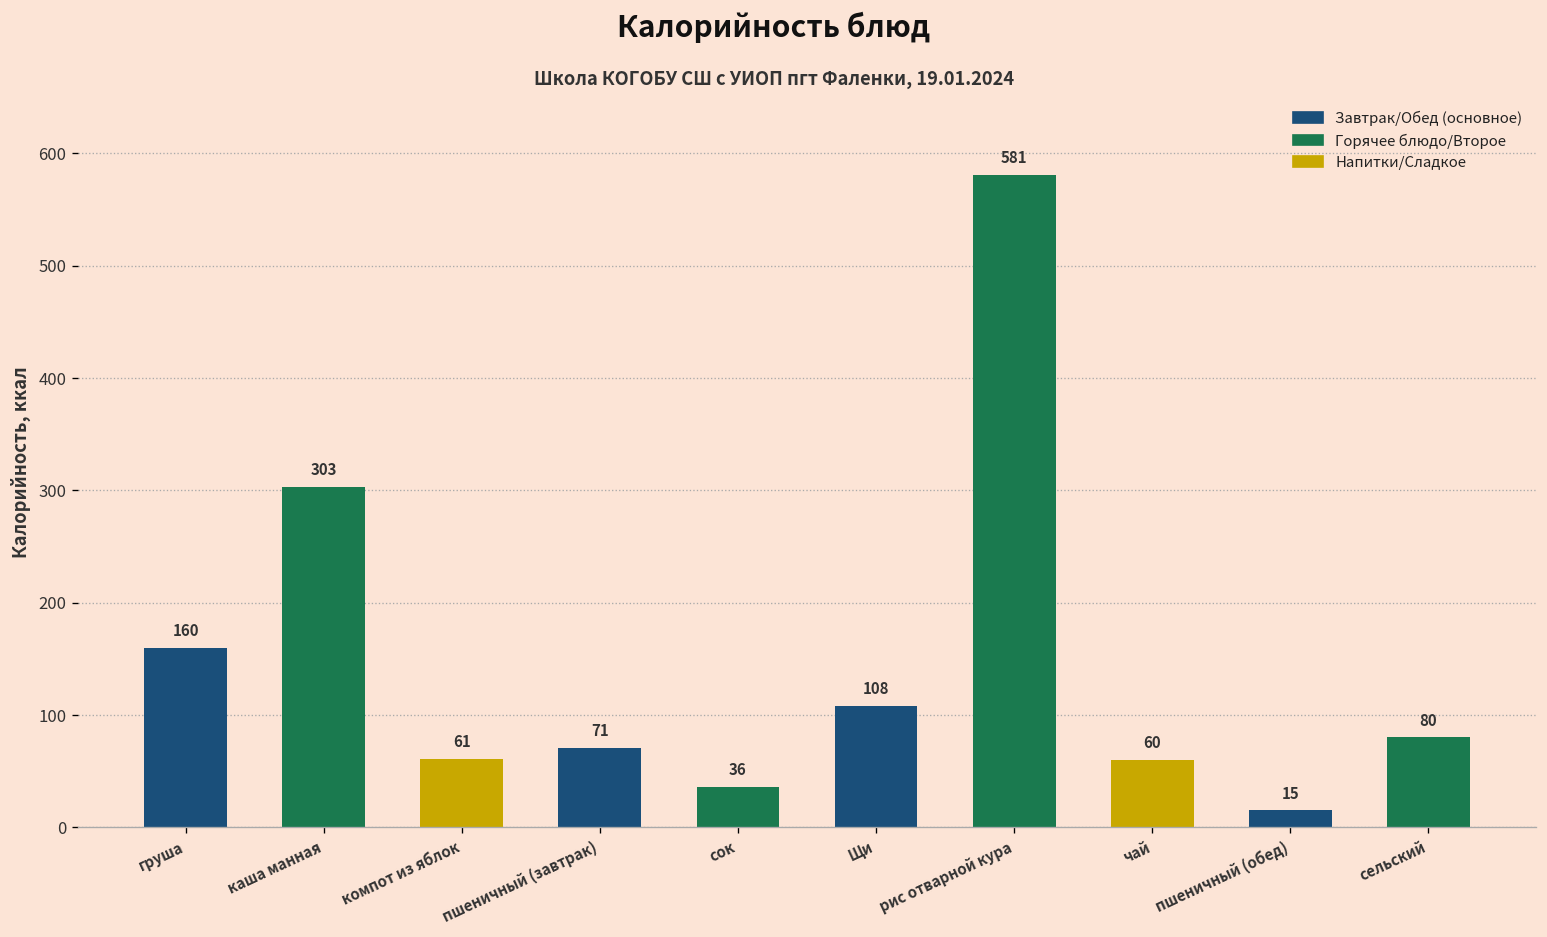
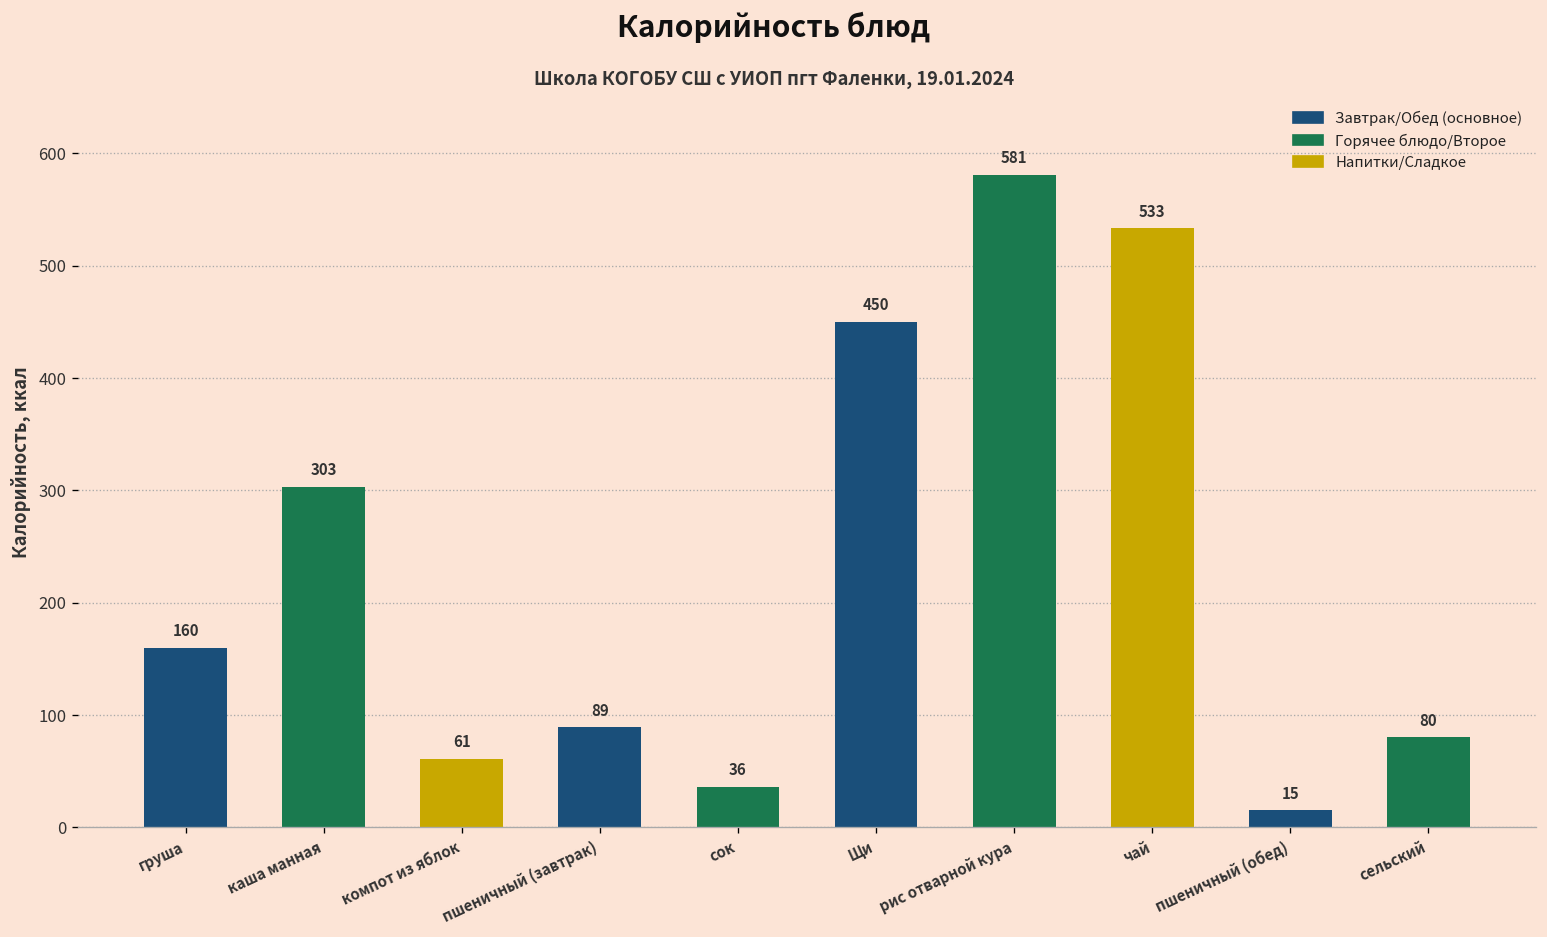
  {
    "груша": 160,
    "каша манная": 303,
    "компот из яблок": 61,
-   "пшеничный (завтрак)": 71,
+   "пшеничный (завтрак)": 89,
    "сок": 36,
-   "Щи": 108,
+   "Щи": 450,
    "рис отварной кура": 581,
-   "чай": 60,
+   "чай": 533,
    "пшеничный (обед)": 15,
    "сельский": 80
  }
